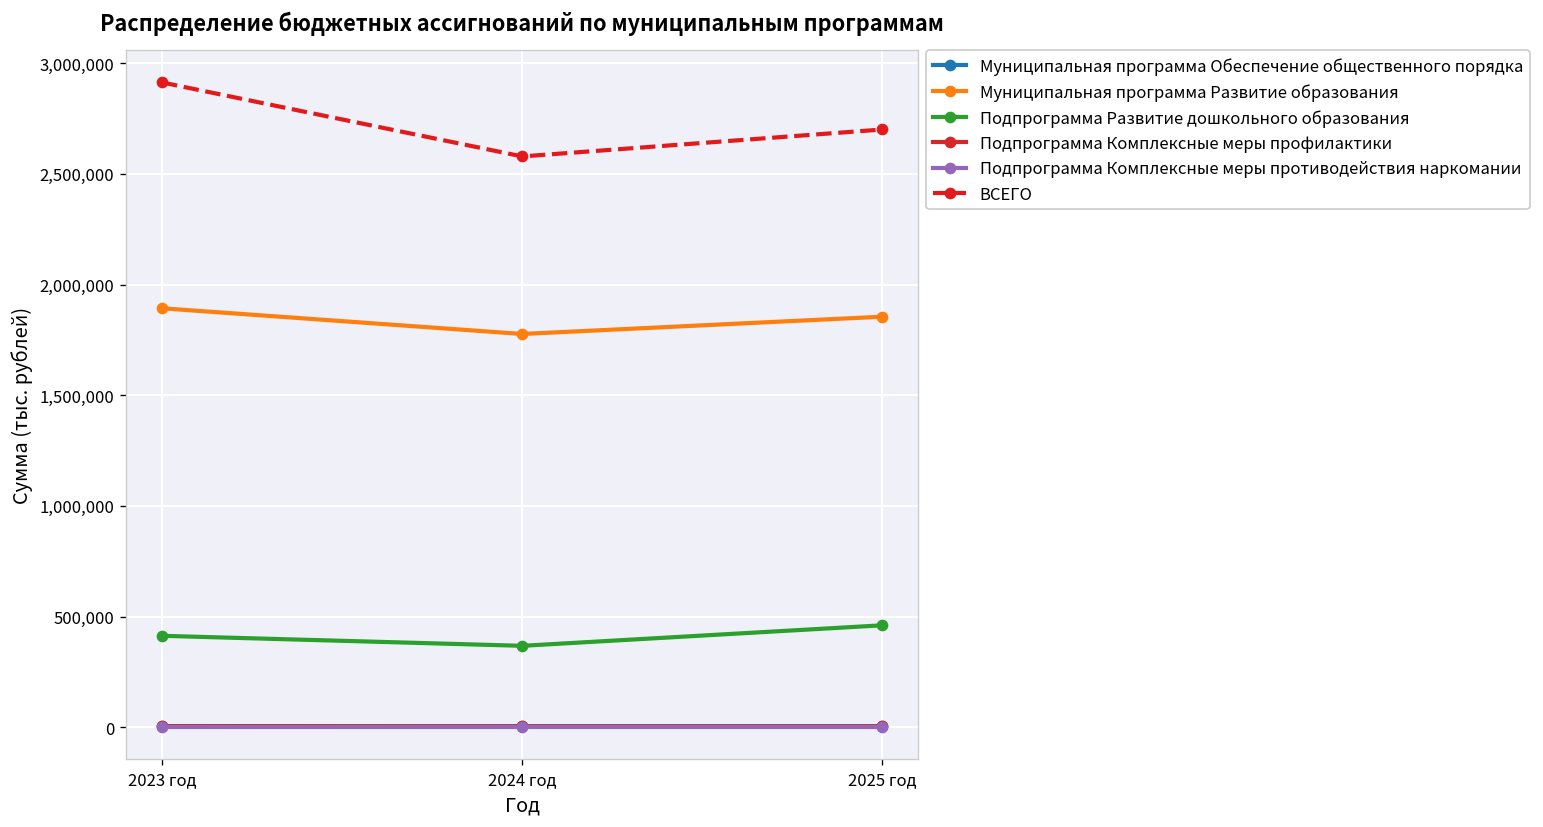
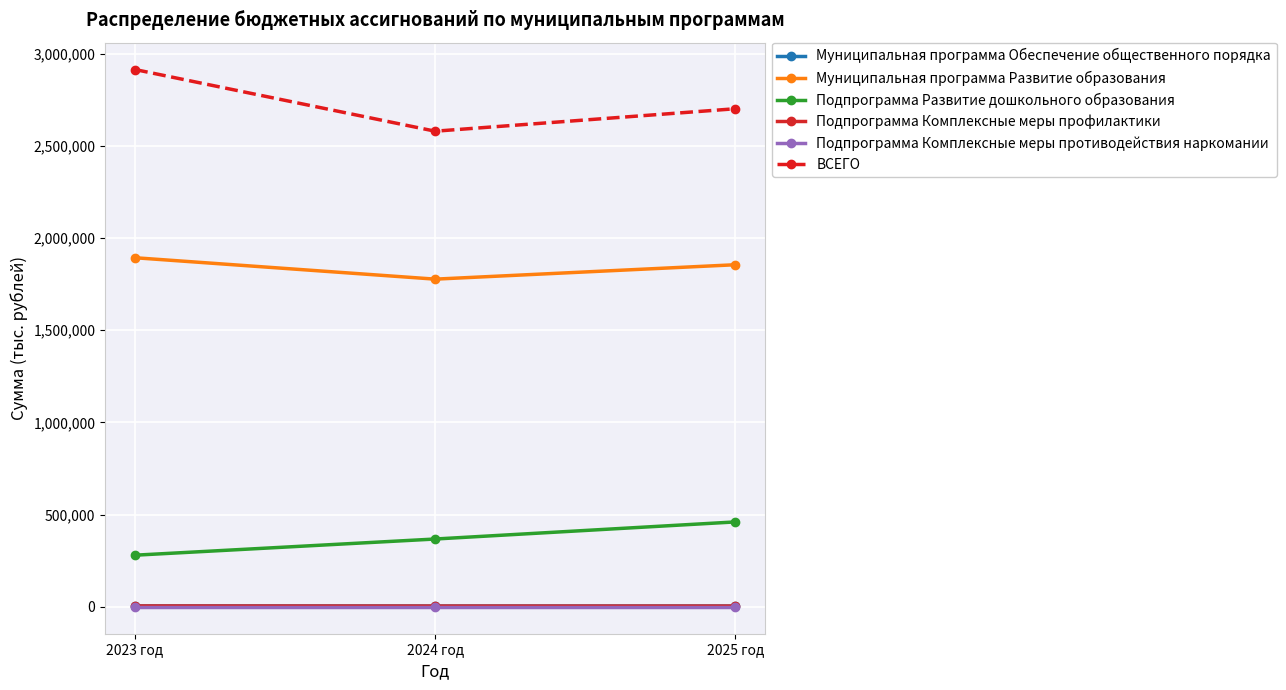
  {
    "Муниципальная программа Развитие образования": {
      "2023 год": "1,890,000",
      "2024 год": "1,780,000",
      "2025 год": "1,850,000"
    },
    "Подпрограмма Развитие дошкольного образования": {
-     "2023 год": "410,000",
+     "2023 год": "280,000",
      "2024 год": "370,000",
      "2025 год": "460,000"
    }
  }
